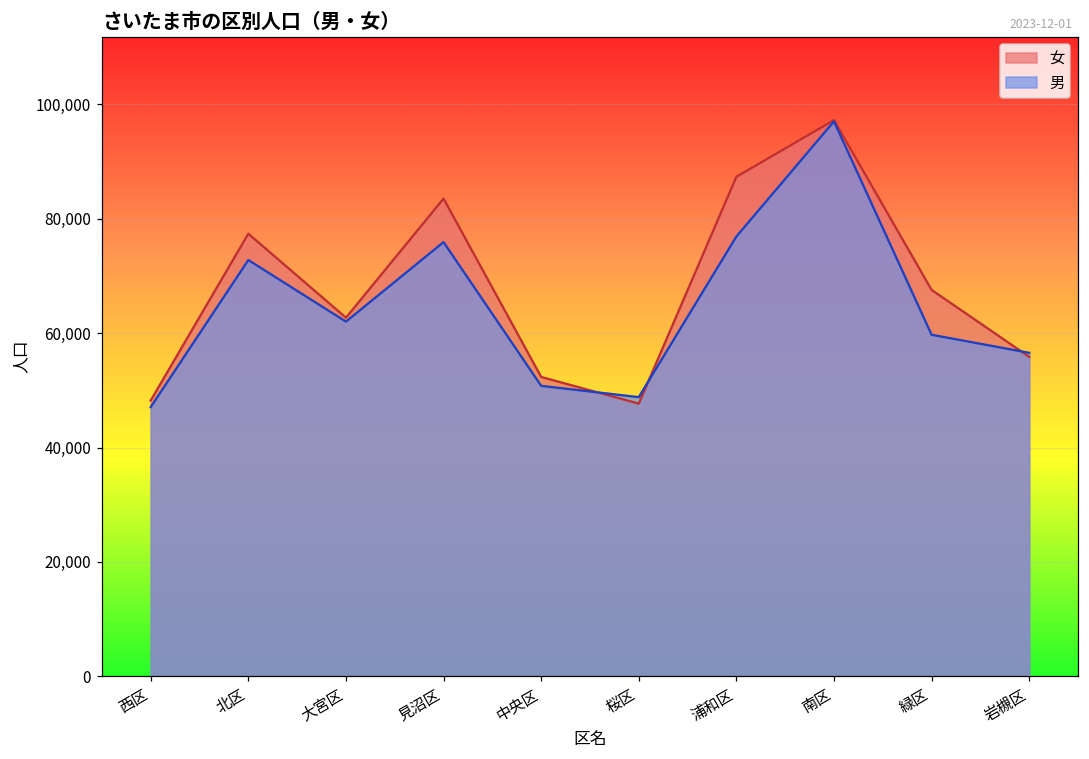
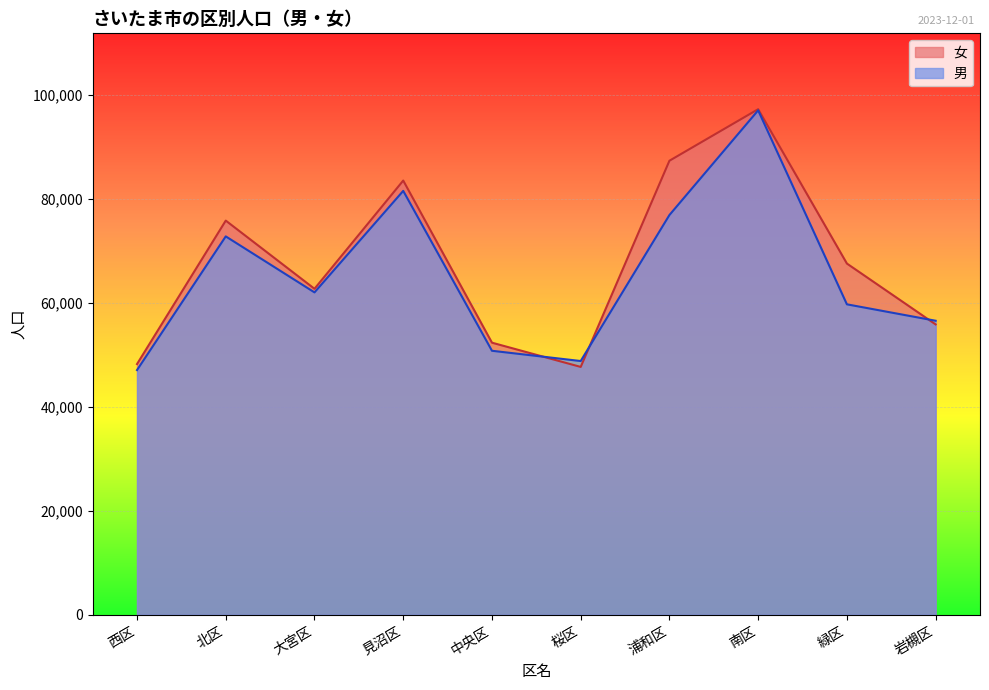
  {
    "女": {
      "西区": "48,000",
-     "北区": "77,000",
+     "北区": "76,000",
      "大宮区": "63,000",
      "見沼区": "84,000",
      "中央区": "52,000",
      "桜区": "48,000",
      "浦和区": "87,000",
      "緑区": "68,000",
      "岩槻区": "56,000"
    },
    "男": {
      "西区": "47,000",
      "北区": "73,000",
      "大宮区": "62,000",
-     "見沼区": "76,000",
+     "見沼区": "82,000",
      "中央区": "51,000",
      "桜区": "49,000",
      "浦和区": "77,000",
      "緑区": "60,000",
      "岩槻区": "57,000"
    }
  }
